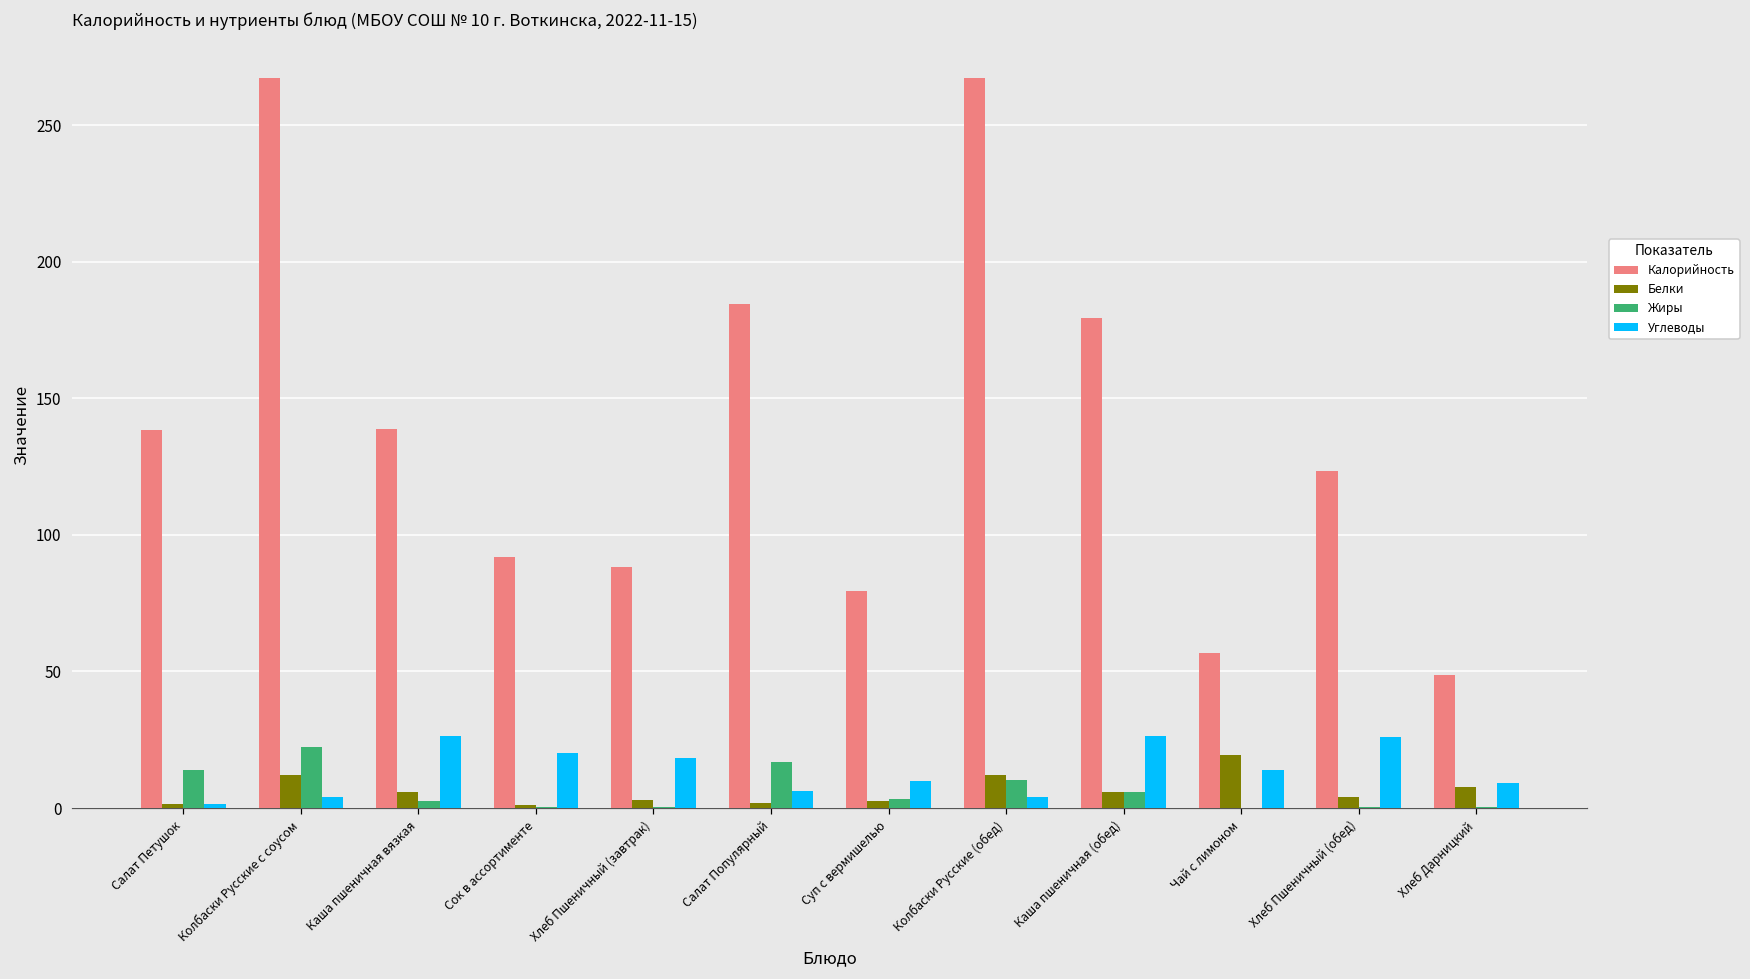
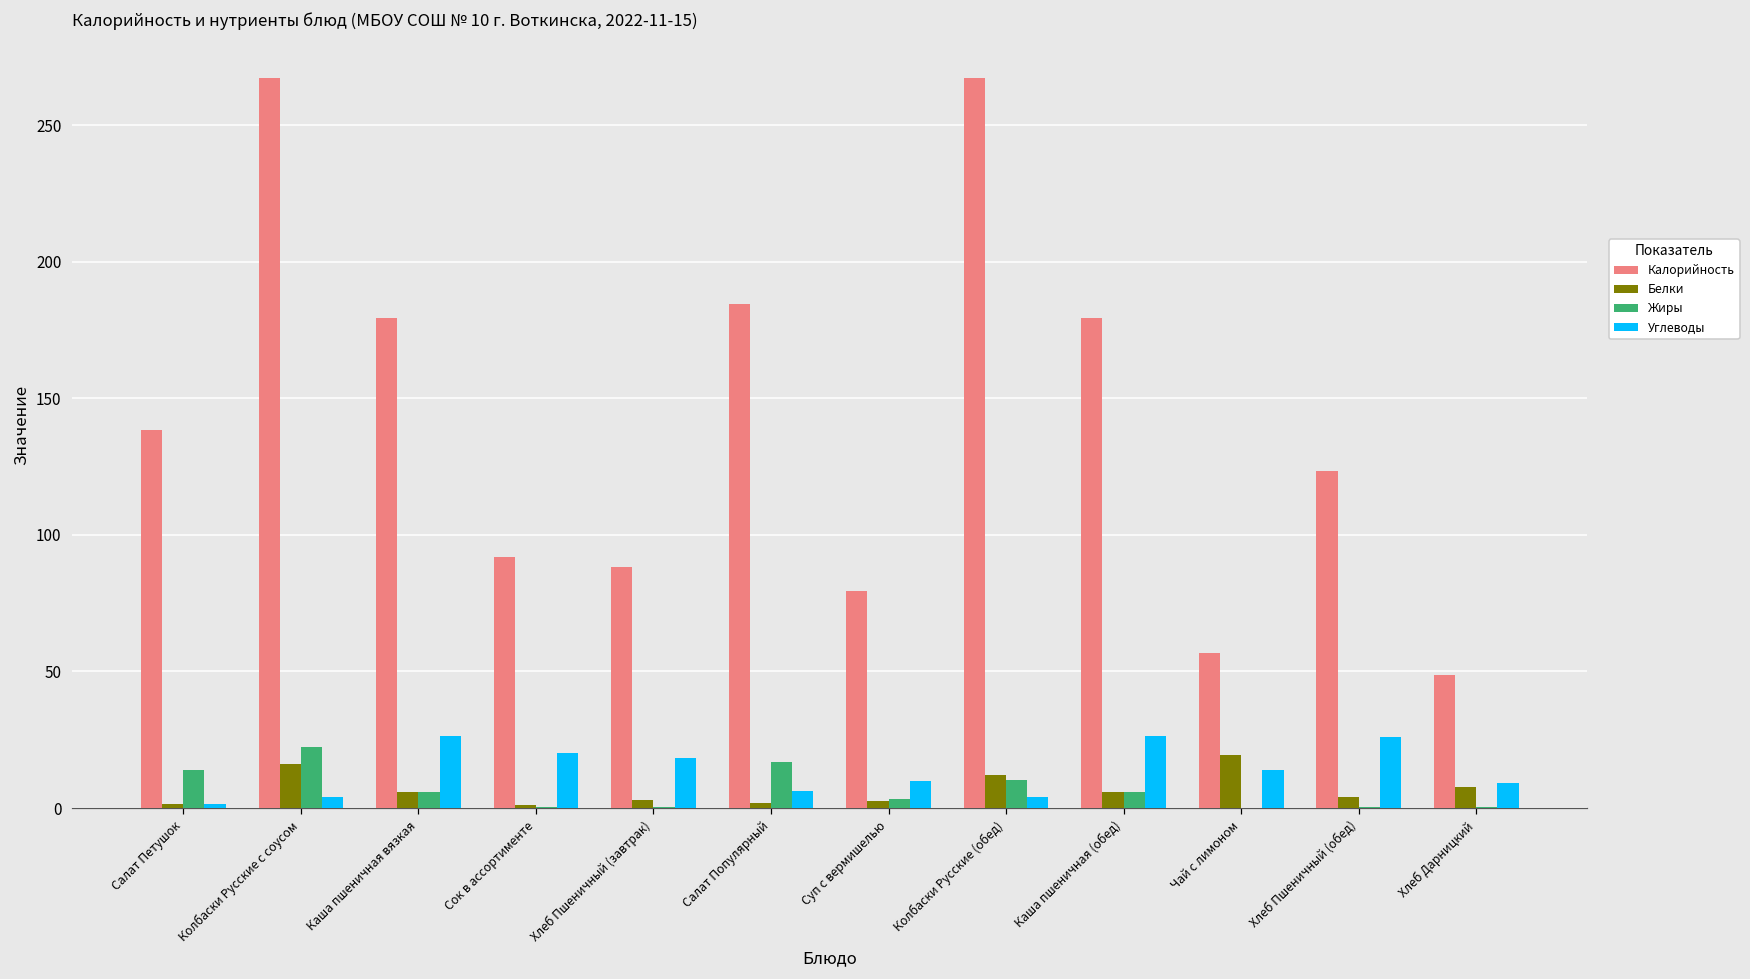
  {
    "Калорийность": {
      "Салат Петушок": 138,
      "Колбаски Русские с соусом": 267,
-     "Каша пшеничная вязкая": 139,
+     "Каша пшеничная вязкая": 179,
      "Сок в ассортименте": 92,
      "Хлеб Пшеничный (завтрак)": 88,
      "Салат Популярный": 184,
      "Суп с вермишелью": 79,
      "Колбаски Русские (обед)": 267,
      "Каша пшеничная (обед)": 179,
      "Чай с лимоном": 57,
      "Хлеб Пшеничный (обед)": 123,
      "Хлеб Дарницкий": 49
    },
    "Белки": {
      "Салат Петушок": 2,
-     "Колбаски Русские с соусом": 12,
+     "Колбаски Русские с соусом": 16,
      "Каша пшеничная вязкая": 6,
      "Хлеб Пшеничный (завтрак)": 3,
      "Салат Популярный": 2,
      "Суп с вермишелью": 3,
      "Колбаски Русские (обед)": 12,
      "Каша пшеничная (обед)": 6,
      "Чай с лимоном": 19,
      "Хлеб Пшеничный (обед)": 4,
      "Хлеб Дарницкий": 8
    },
    "Жиры": {
      "Салат Петушок": 14,
      "Колбаски Русские с соусом": 22,
-     "Каша пшеничная вязкая": 2,
+     "Каша пшеничная вязкая": 6,
      "Салат Популярный": 17,
      "Суп с вермишелью": 3,
      "Колбаски Русские (обед)": 10,
      "Каша пшеничная (обед)": 6
    },
    "Углеводы": {
      "Салат Петушок": 1,
      "Колбаски Русские с соусом": 4,
      "Каша пшеничная вязкая": 27,
      "Сок в ассортименте": 20,
      "Хлеб Пшеничный (завтрак)": 18,
      "Салат Популярный": 6,
      "Суп с вермишелью": 10,
      "Колбаски Русские (обед)": 4,
      "Каша пшеничная (обед)": 27,
      "Чай с лимоном": 14,
      "Хлеб Пшеничный (обед)": 26,
      "Хлеб Дарницкий": 9
    }
  }
